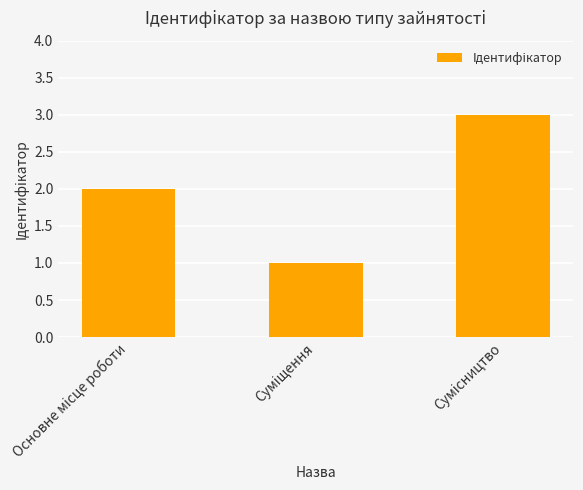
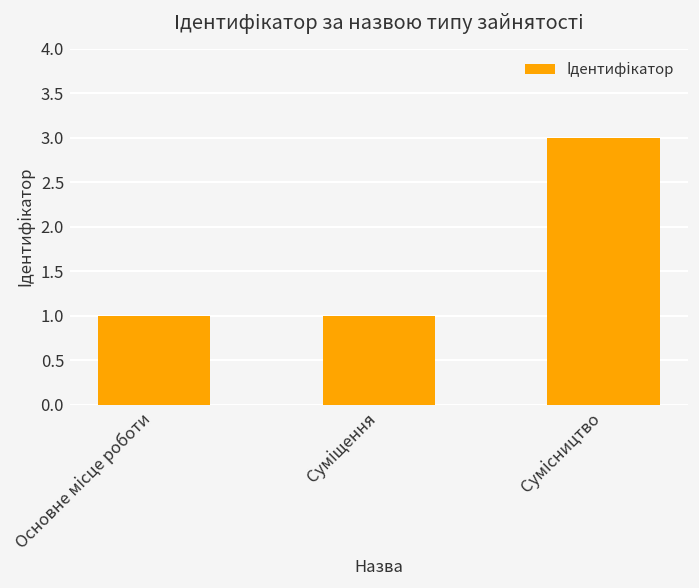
  {
-   "Основне місце роботи": 2,
+   "Основне місце роботи": 1,
    "Суміщення": 1,
    "Сумісництво": 3
  }
